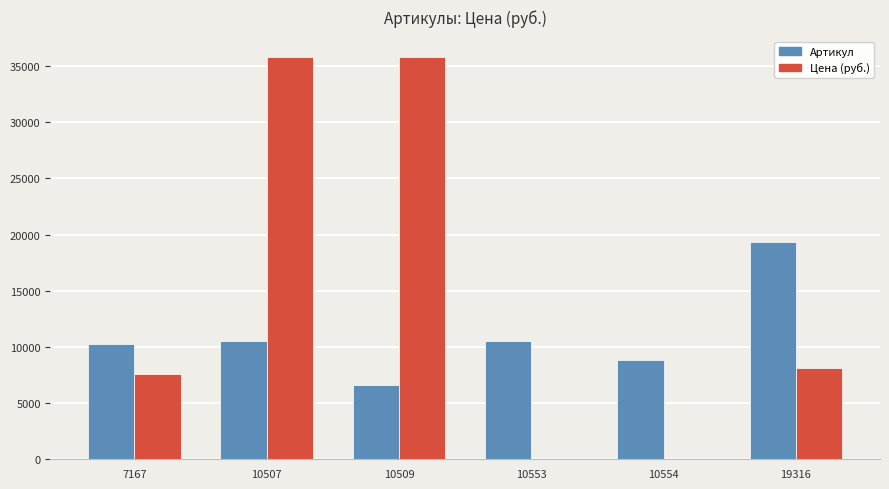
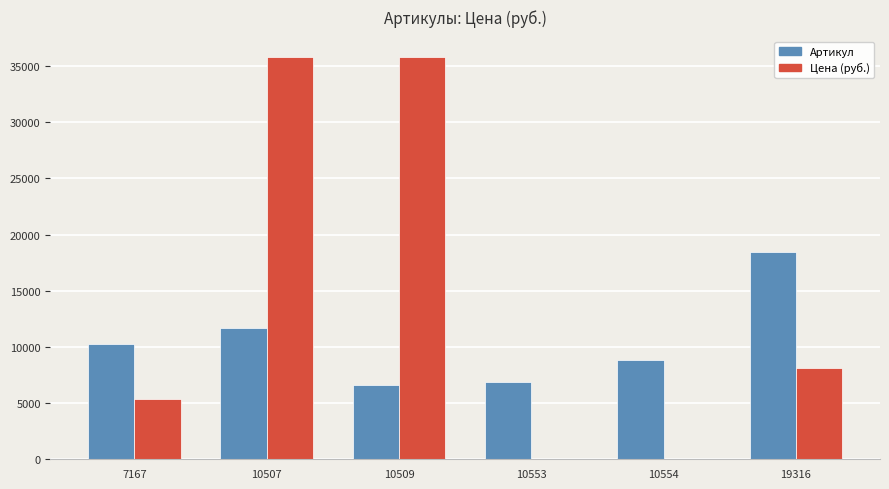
  {
    "Артикул": {
      "7167": 10300,
-     "10507": 10500,
+     "10507": 11600,
      "10509": 6600,
-     "10553": 10600,
+     "10553": 6900,
      "10554": 8900,
-     "19316": 19300
+     "19316": 18400
    },
    "Цена (руб.)": {
-     "7167": 7600,
+     "7167": 5400,
      "10507": 35800,
      "10509": 35800,
      "10553": 0,
      "10554": 0,
      "19316": 8100
    }
  }
